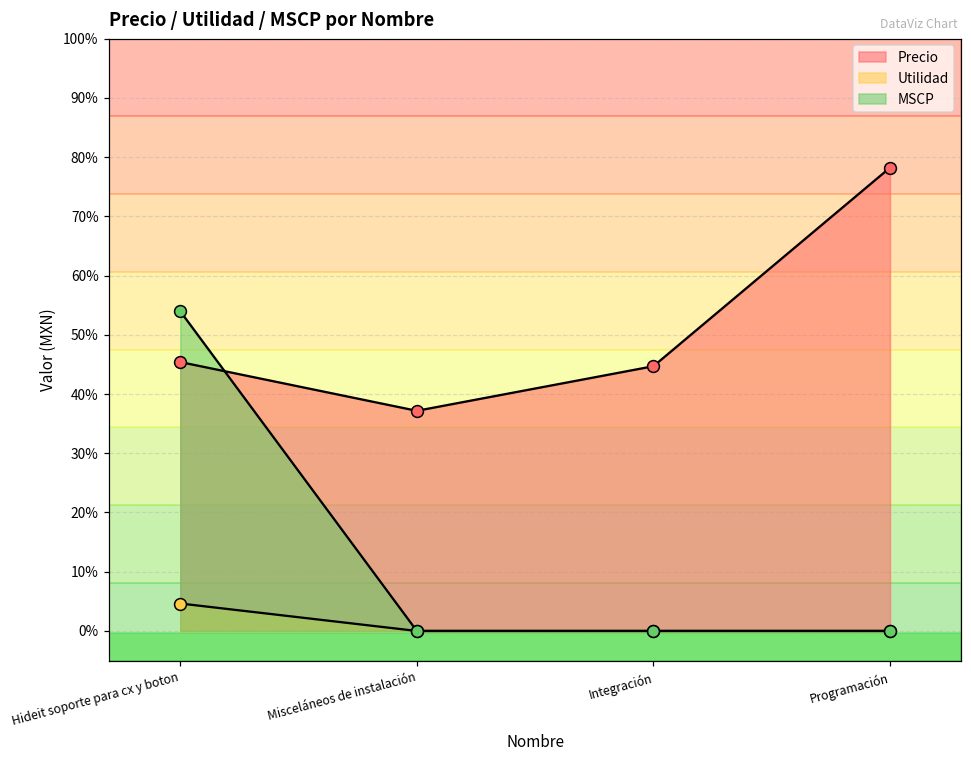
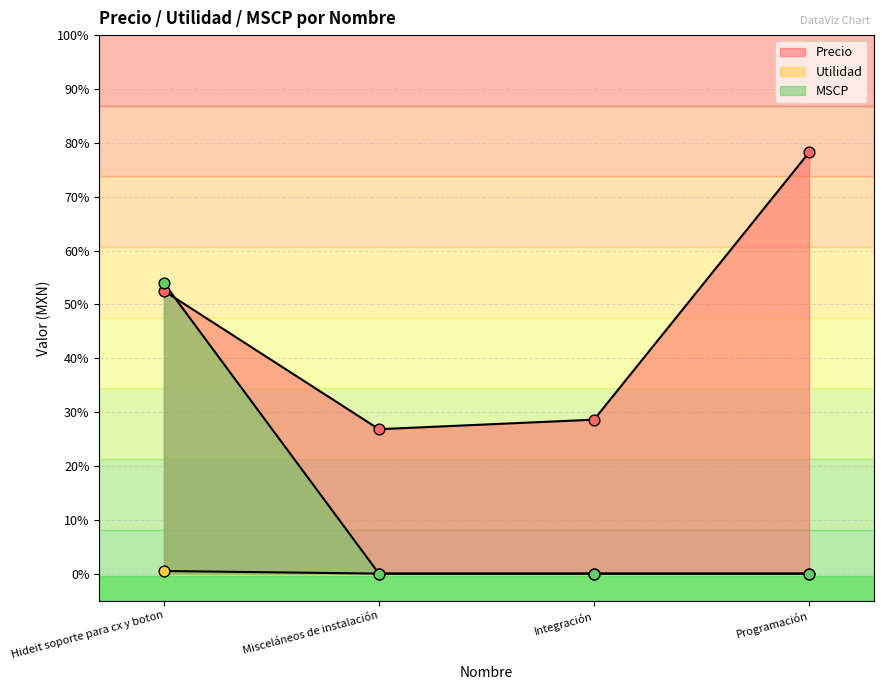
  {
    "Precio": {
-     "Hideit soporte para cx y boton": "45%",
-     "Misceláneos de instalación": "37%",
-     "Integración": "45%",
+     "Hideit soporte para cx y boton": "53%",
+     "Misceláneos de instalación": "27%",
+     "Integración": "29%",
      "Programación": "78%"
    },
    "Utilidad": {
-     "Hideit soporte para cx y boton": "5%"
+     "Hideit soporte para cx y boton": "0%"
    },
    "MSCP": {
      "Hideit soporte para cx y boton": "54%"
    }
  }
